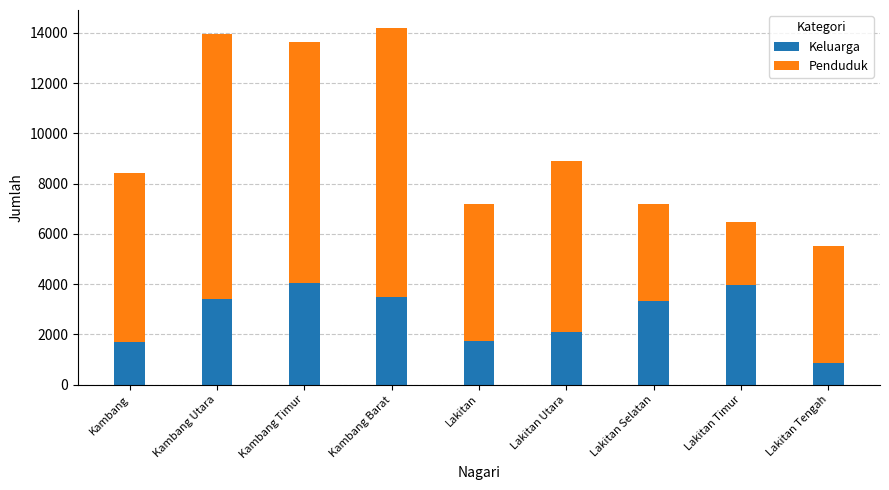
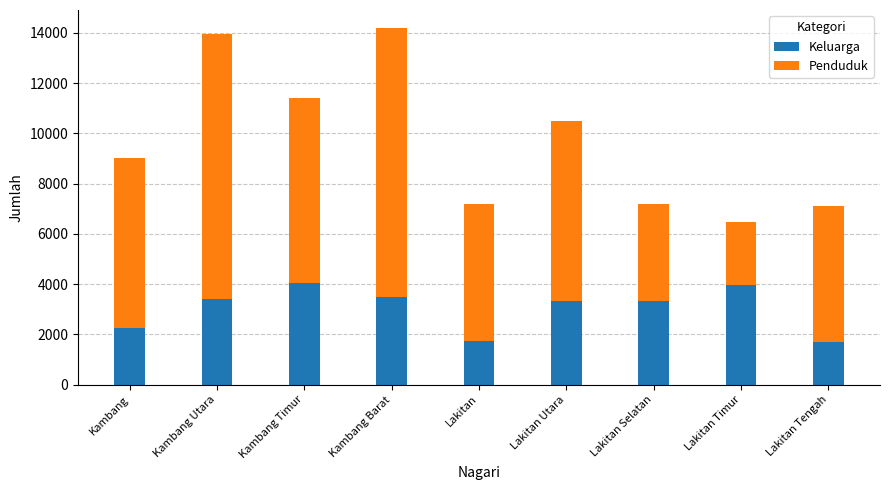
  {
    "Keluarga": {
-     "Kambang": 1700,
+     "Kambang": 2300,
      "Kambang Utara": 3400,
      "Kambang Timur": 4100,
      "Kambang Barat": 3500,
      "Lakitan": 1800,
-     "Lakitan Utara": 2100,
+     "Lakitan Utara": 3300,
      "Lakitan Selatan": 3300,
      "Lakitan Timur": 4000,
-     "Lakitan Tengah": 900
+     "Lakitan Tengah": 1700
    },
    "Penduduk": {
      "Kambang": 6700,
      "Kambang Utara": 10500,
-     "Kambang Timur": 9600,
+     "Kambang Timur": 7400,
      "Kambang Barat": 10700,
      "Lakitan": 5400,
-     "Lakitan Utara": 6800,
+     "Lakitan Utara": 7200,
      "Lakitan Selatan": 3900,
      "Lakitan Timur": 2500,
-     "Lakitan Tengah": 4700
+     "Lakitan Tengah": 5400
    }
  }
